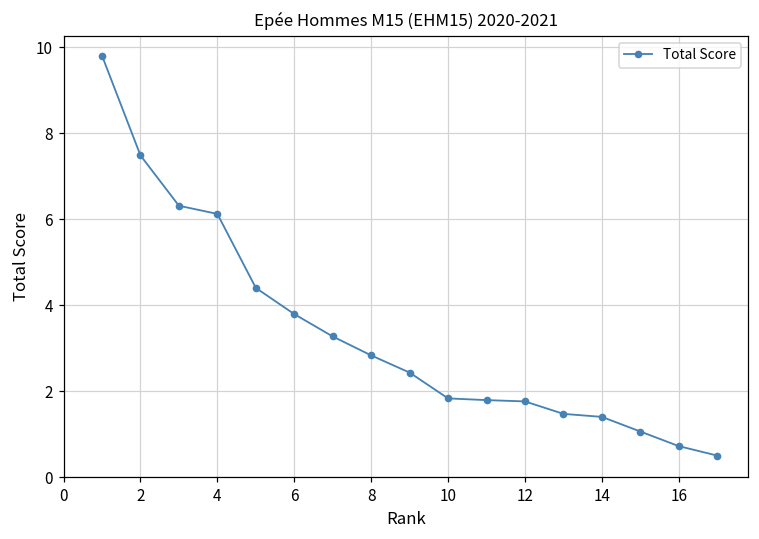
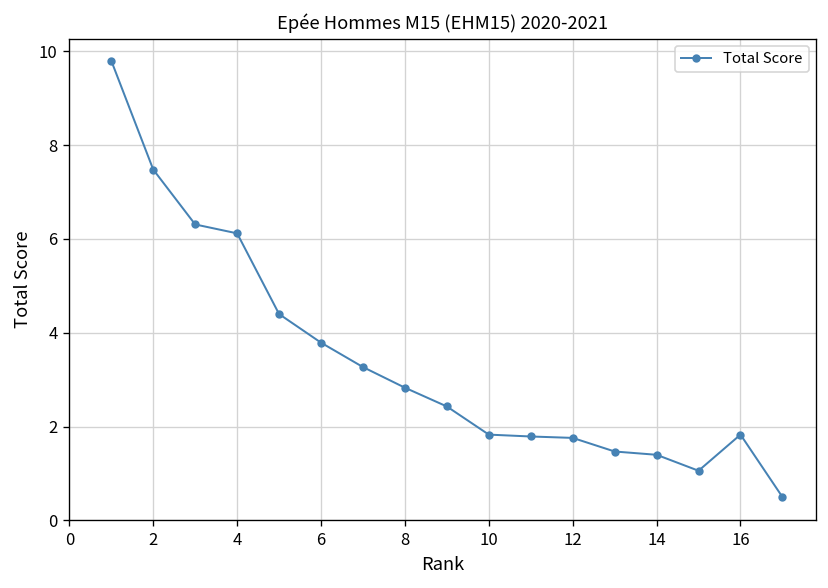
  {
    "2": 7.5,
    "4": 6.1,
    "6": 3.8,
    "8": 2.8,
    "10": 1.8,
    "12": 1.8,
    "14": 1.4,
-   "16": 0.7
+   "16": 1.8
  }
